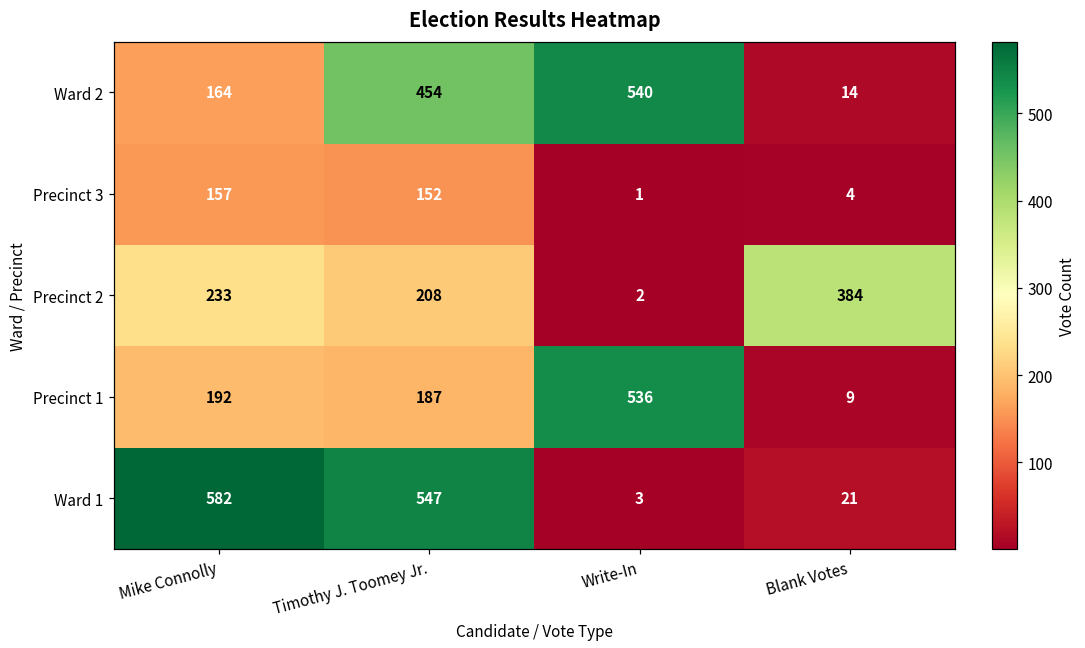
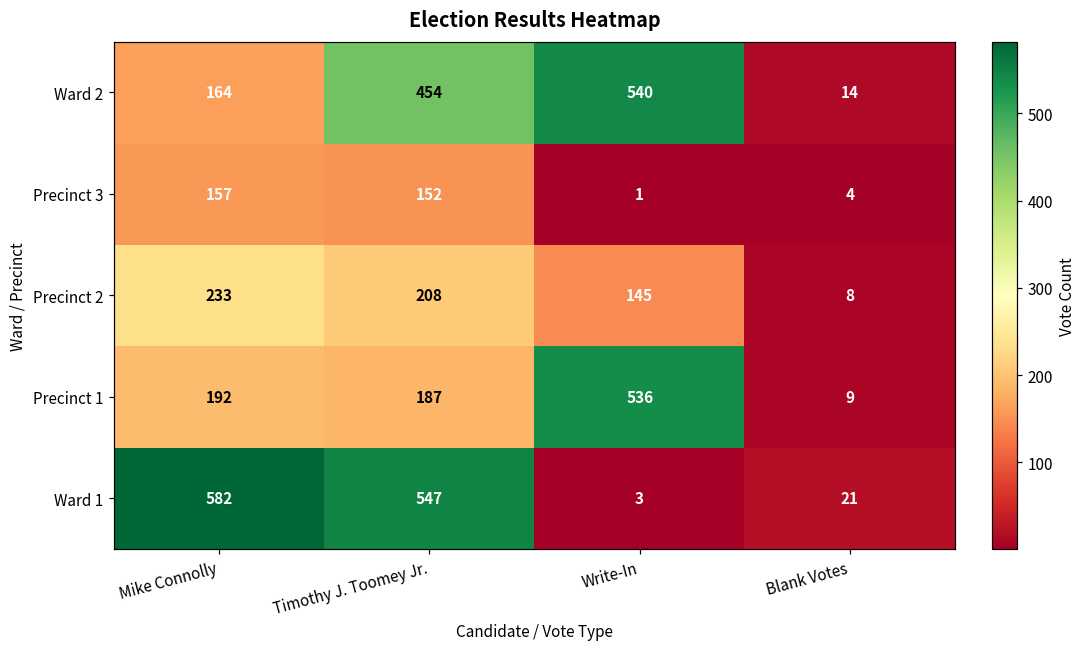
  {
    "Ward 2": {
      "Mike Connolly": 164,
      "Timothy J. Toomey Jr.": 454,
      "Write-In": 540,
      "Blank Votes": 14
    },
    "Precinct 3": {
      "Mike Connolly": 157,
      "Timothy J. Toomey Jr.": 152,
      "Write-In": 1,
      "Blank Votes": 4
    },
    "Precinct 2": {
      "Mike Connolly": 233,
      "Timothy J. Toomey Jr.": 208,
-     "Write-In": 2,
-     "Blank Votes": 384
+     "Write-In": 145,
+     "Blank Votes": 8
    },
    "Precinct 1": {
      "Mike Connolly": 192,
      "Timothy J. Toomey Jr.": 187,
      "Write-In": 536,
      "Blank Votes": 9
    },
    "Ward 1": {
      "Mike Connolly": 582,
      "Timothy J. Toomey Jr.": 547,
      "Write-In": 3,
      "Blank Votes": 21
    }
  }
